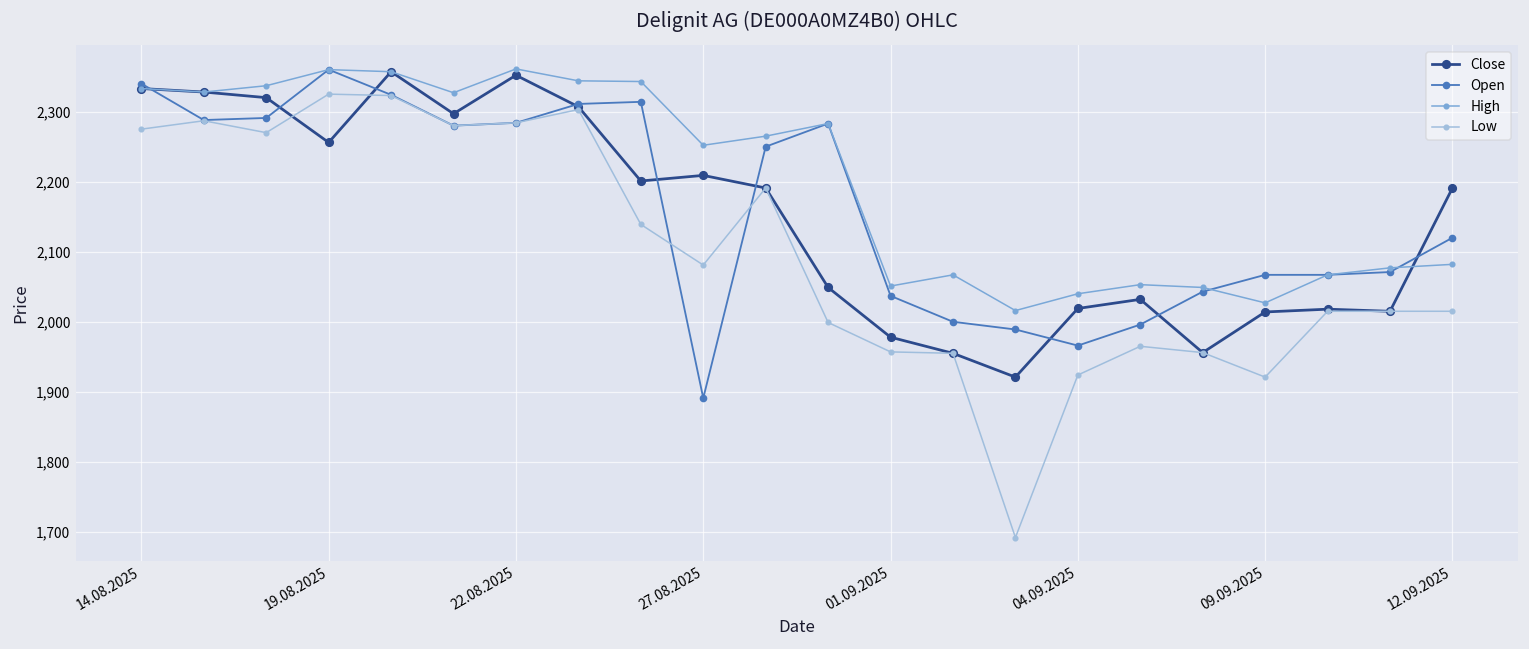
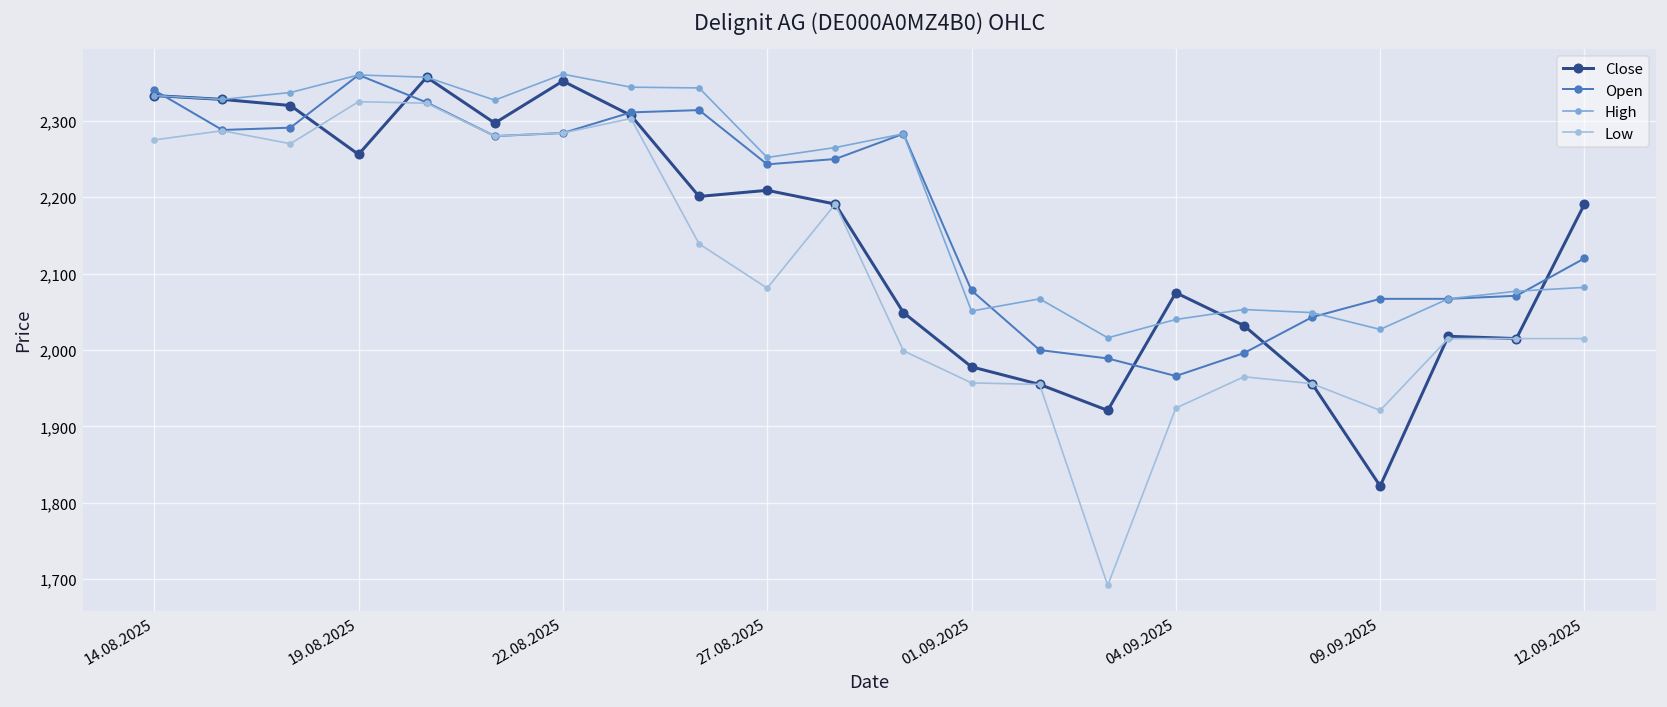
  {
    "Close": {
      "19.08.2025": "2,260",
      "22.08.2025": "2,350",
      "27.08.2025": "2,210",
      "01.09.2025": "1,980",
-     "04.09.2025": "2,020",
-     "09.09.2025": "2,010",
+     "04.09.2025": "2,080",
+     "09.09.2025": "1,820",
      "12.09.2025": "2,190"
    },
    "Open": {
      "14.08.2025": "2,340",
-     "27.08.2025": "1,890",
-     "01.09.2025": "2,040",
+     "27.08.2025": "2,240",
+     "01.09.2025": "2,080",
      "04.09.2025": "1,970",
      "09.09.2025": "2,070",
      "12.09.2025": "2,120"
    }
  }
